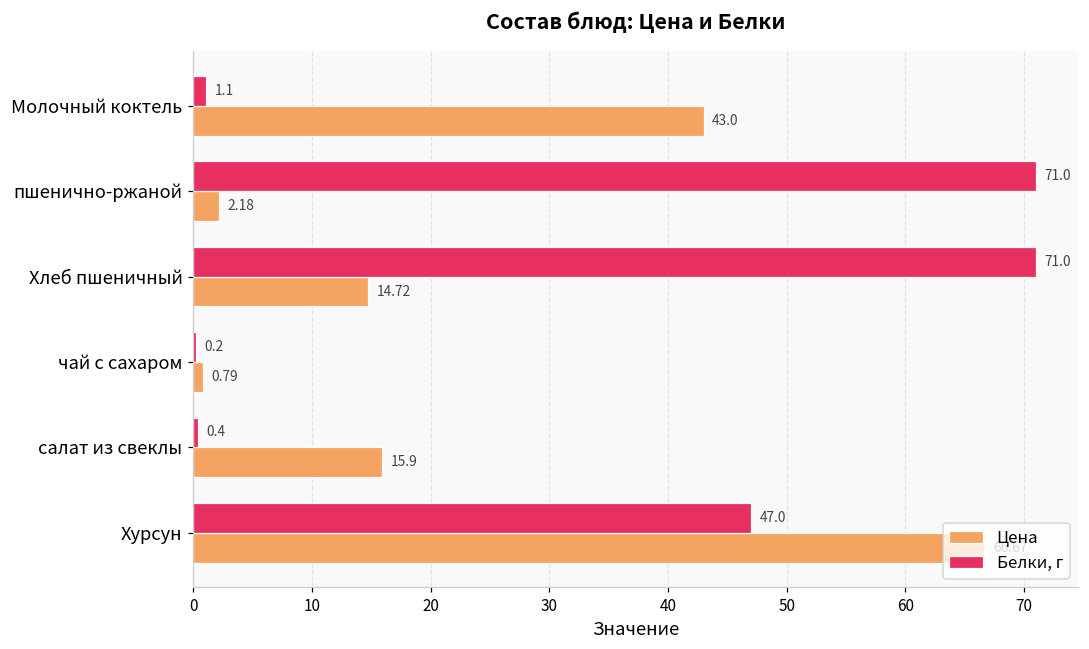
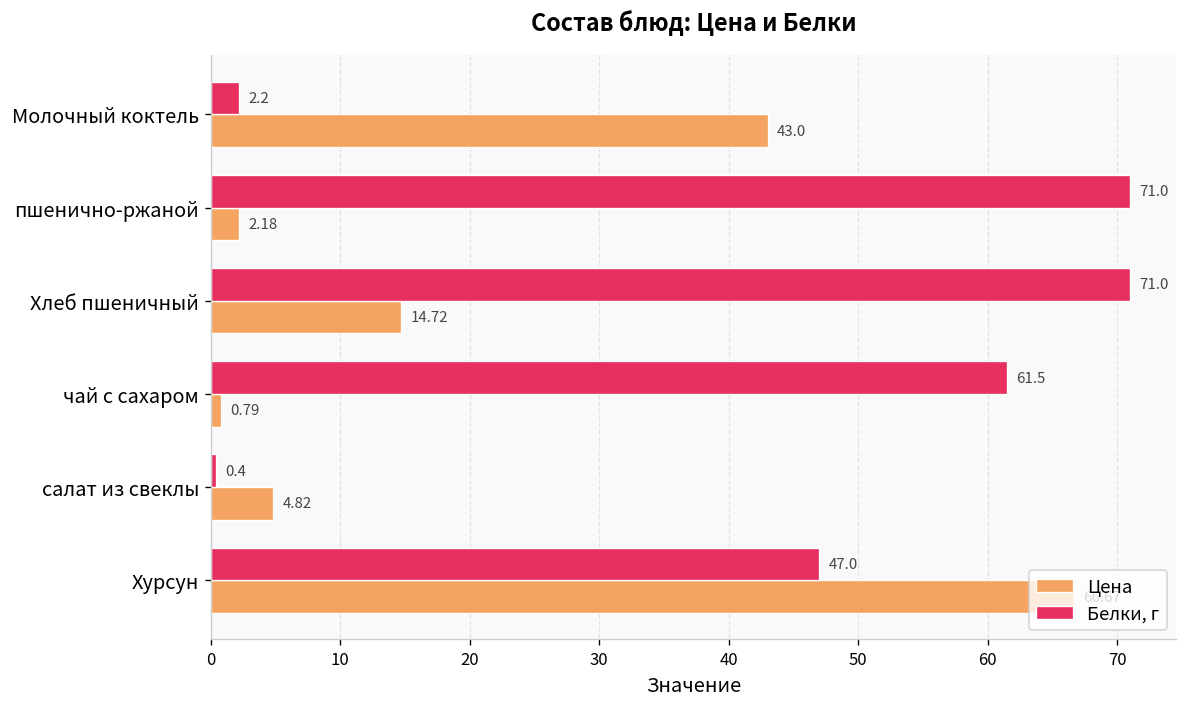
  {
    "Цена": {
      "Молочный коктель": 43.0,
      "пшенично-ржаной": 2.18,
      "Хлеб пшеничный": 14.72,
      "чай с сахаром": 0.79,
-     "салат из свеклы": 15.9
+     "салат из свеклы": 4.82
    },
    "Белки, г": {
-     "Молочный коктель": 1.1,
+     "Молочный коктель": 2.2,
      "пшенично-ржаной": 71.0,
      "Хлеб пшеничный": 71.0,
-     "чай с сахаром": 0.2,
+     "чай с сахаром": 61.5,
      "салат из свеклы": 0.4,
      "Хурсун": 47.0
    }
  }
